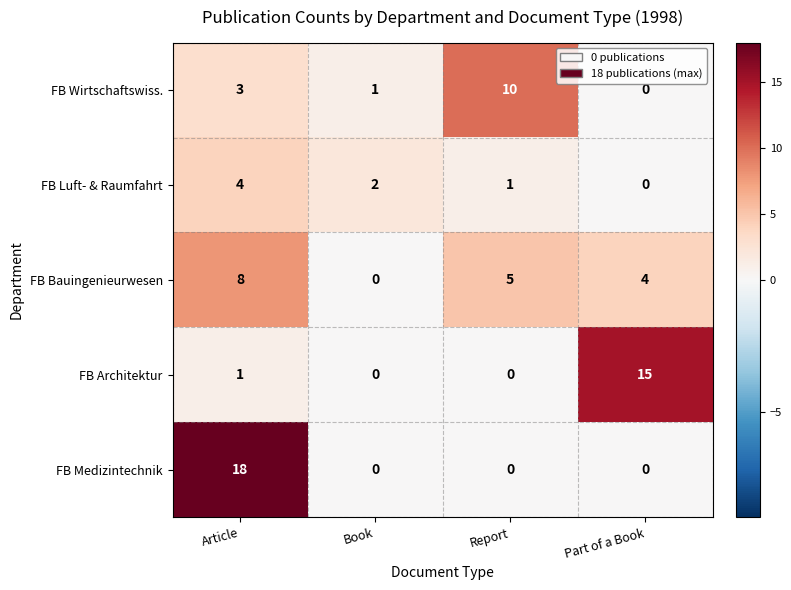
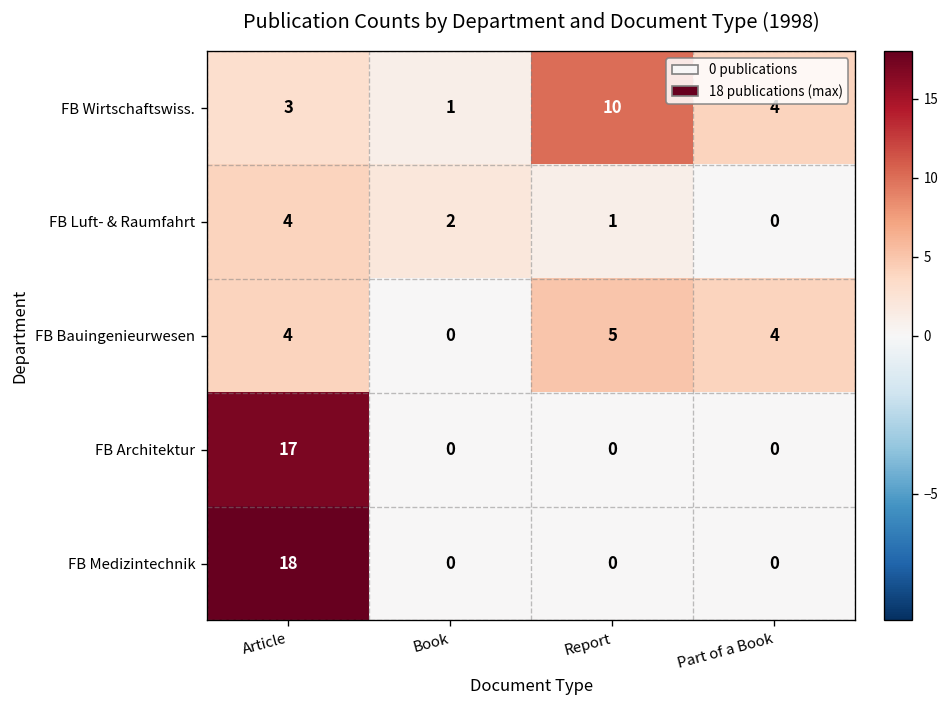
  {
    "FB Wirtschaftswiss.": {
      "Article": 3,
      "Book": 1,
      "Report": 10,
-     "Part of a Book": 0
+     "Part of a Book": 4
    },
    "FB Luft- & Raumfahrt": {
      "Article": 4,
      "Book": 2,
      "Report": 1,
      "Part of a Book": 0
    },
    "FB Bauingenieurwesen": {
-     "Article": 8,
+     "Article": 4,
      "Book": 0,
      "Report": 5,
      "Part of a Book": 4
    },
    "FB Architektur": {
-     "Article": 1,
+     "Article": 17,
      "Book": 0,
      "Report": 0,
-     "Part of a Book": 15
+     "Part of a Book": 0
    },
    "FB Medizintechnik": {
      "Article": 18,
      "Book": 0,
      "Report": 0,
      "Part of a Book": 0
    }
  }
